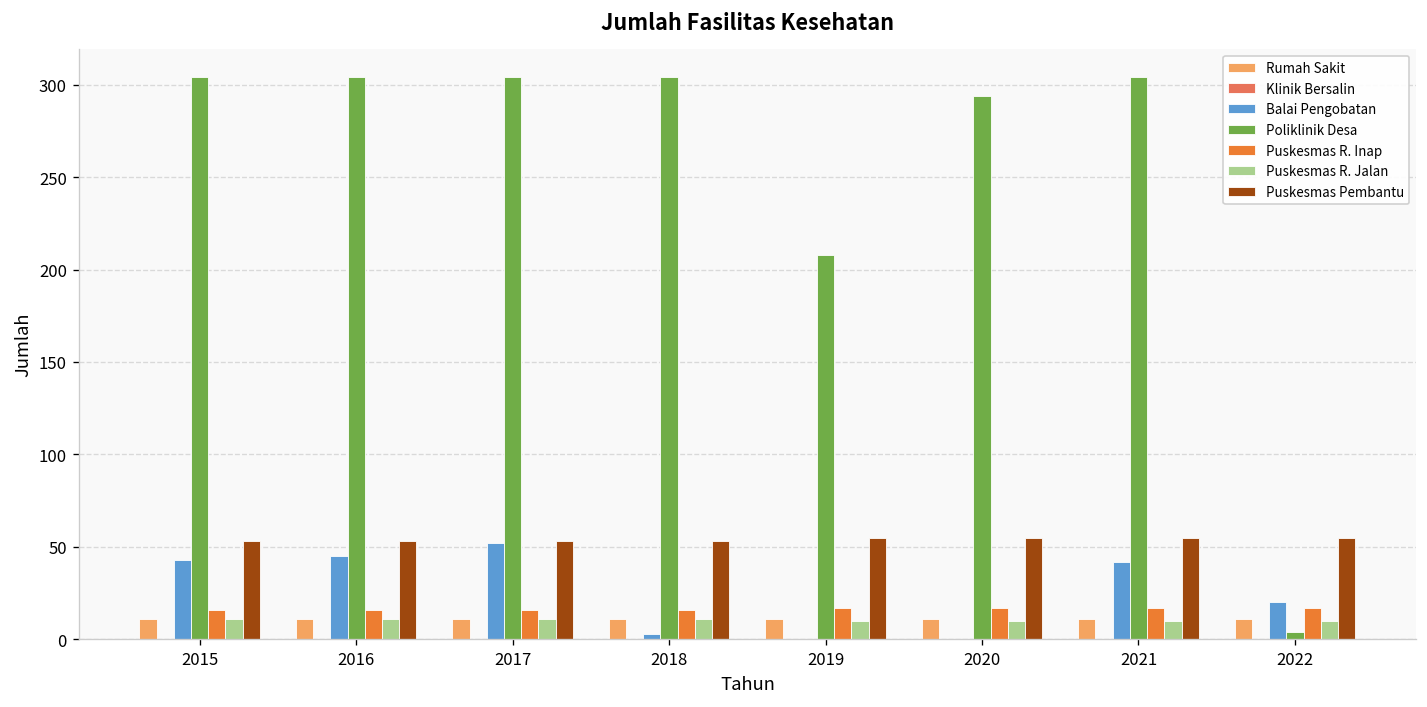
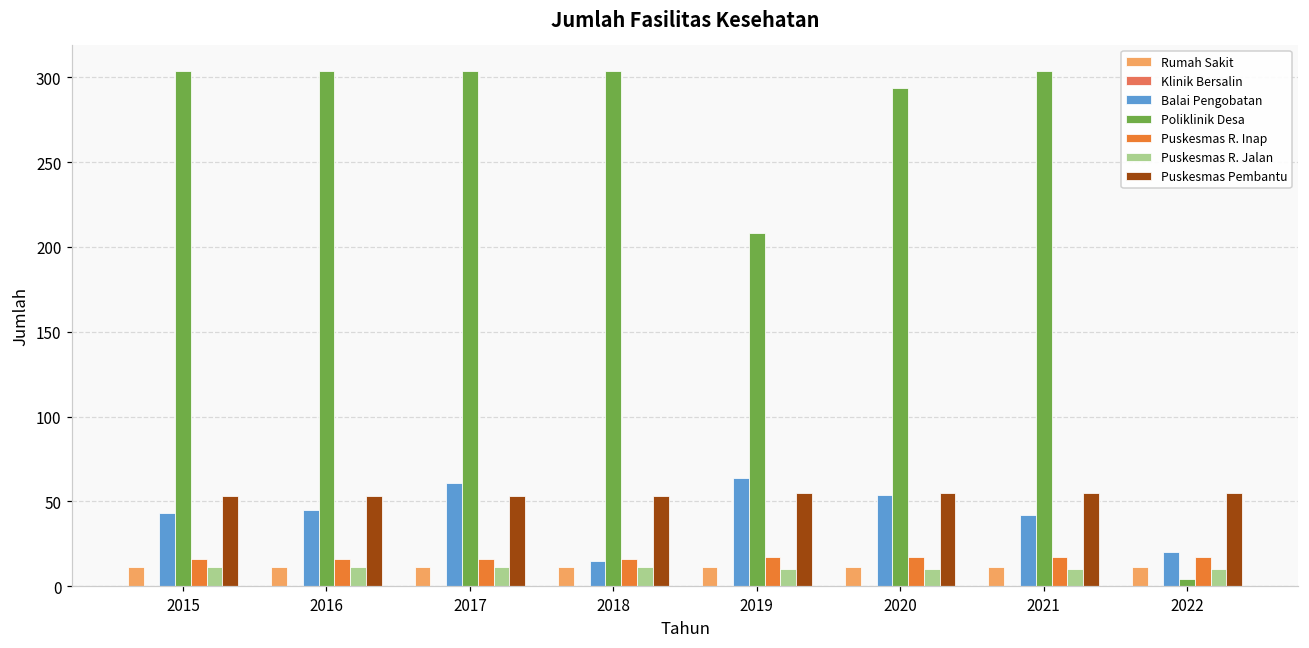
  {
    "Balai Pengobatan": {
      "2015": 43,
      "2016": 45,
-     "2017": 52,
-     "2018": 3,
-     "2019": 0,
-     "2020": 0,
+     "2017": 61,
+     "2018": 15,
+     "2019": 64,
+     "2020": 54,
      "2021": 42,
      "2022": 20
    },
    "Poliklinik Desa": {
      "2015": 304,
      "2016": 304,
      "2017": 304,
      "2018": 304,
      "2019": 208,
      "2020": 294,
      "2021": 304,
      "2022": 4
    },
    "Puskesmas R. Jalan": {
      "2015": 11,
      "2016": 11,
      "2017": 11,
      "2018": 11,
      "2019": 10,
      "2020": 10,
      "2021": 10,
      "2022": 10
    },
    "Puskesmas Pembantu": {
      "2015": 53,
      "2016": 53,
      "2017": 53,
      "2018": 53,
      "2019": 55,
      "2020": 55,
      "2021": 55,
      "2022": 55
    }
  }
